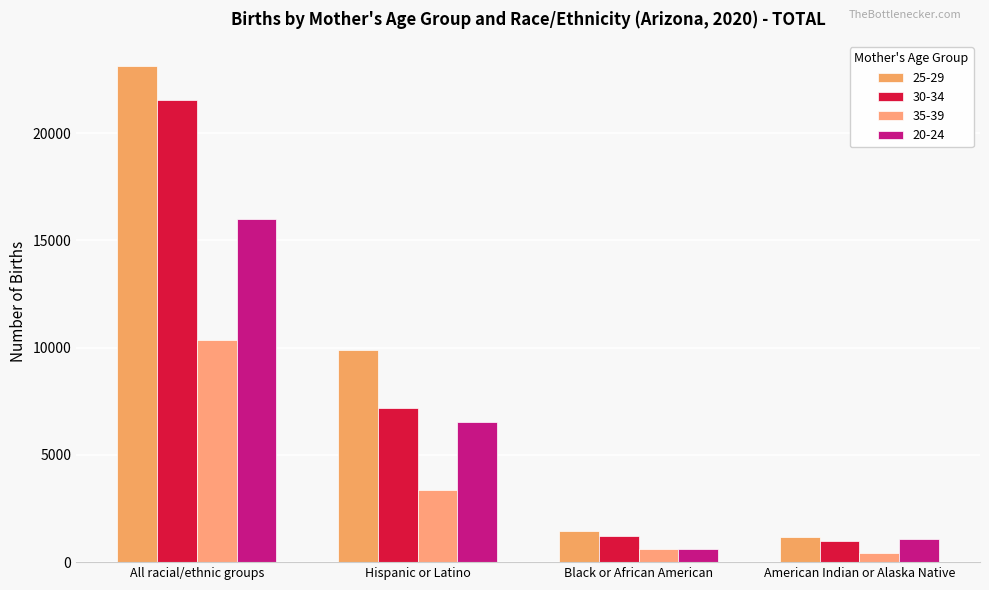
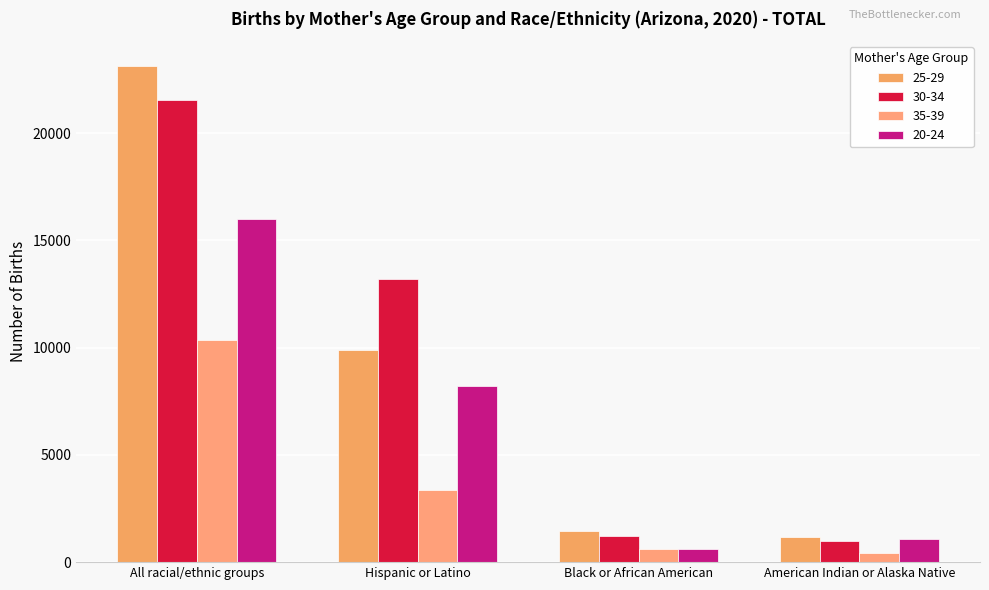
  {
    "30-34": {
      "All racial/ethnic groups": 21500,
-     "Hispanic or Latino": 7200,
+     "Hispanic or Latino": 13200,
      "Black or African American": 1200,
      "American Indian or Alaska Native": 1000
    },
    "20-24": {
      "All racial/ethnic groups": 16000,
-     "Hispanic or Latino": 6500,
+     "Hispanic or Latino": 8200,
      "Black or African American": 600,
      "American Indian or Alaska Native": 1100
    }
  }
